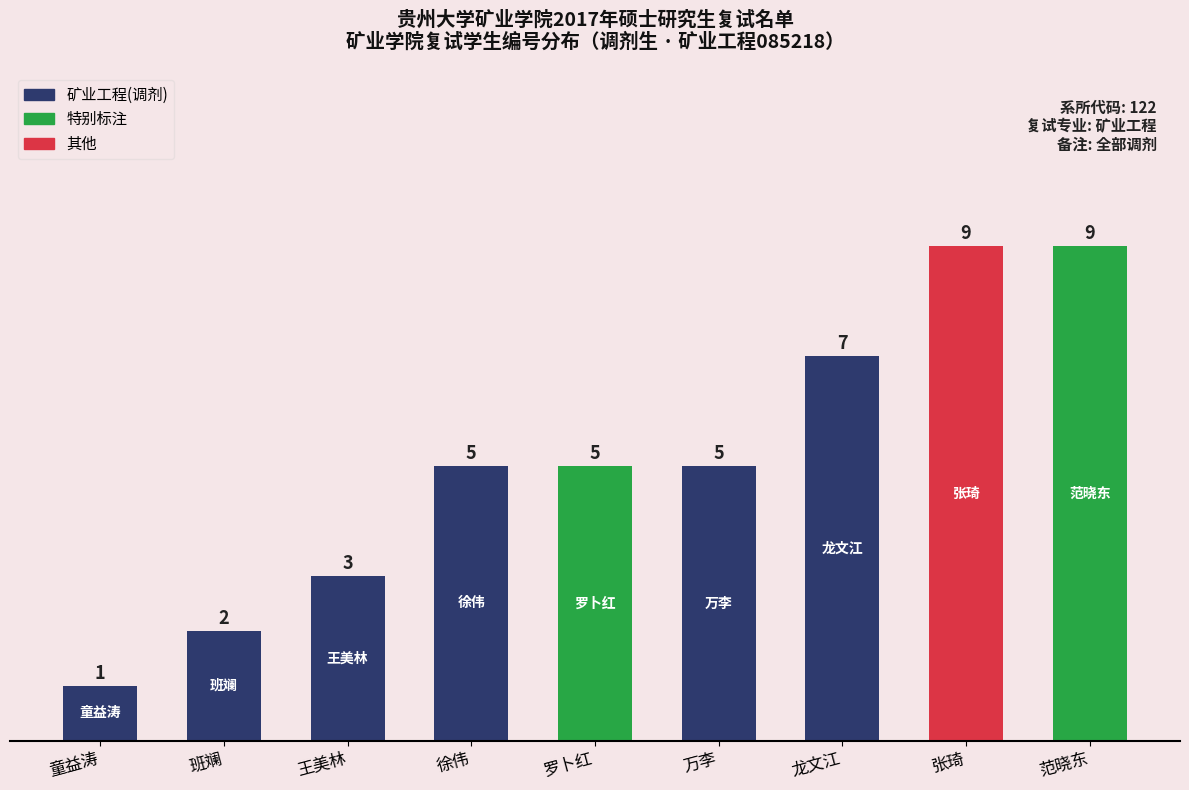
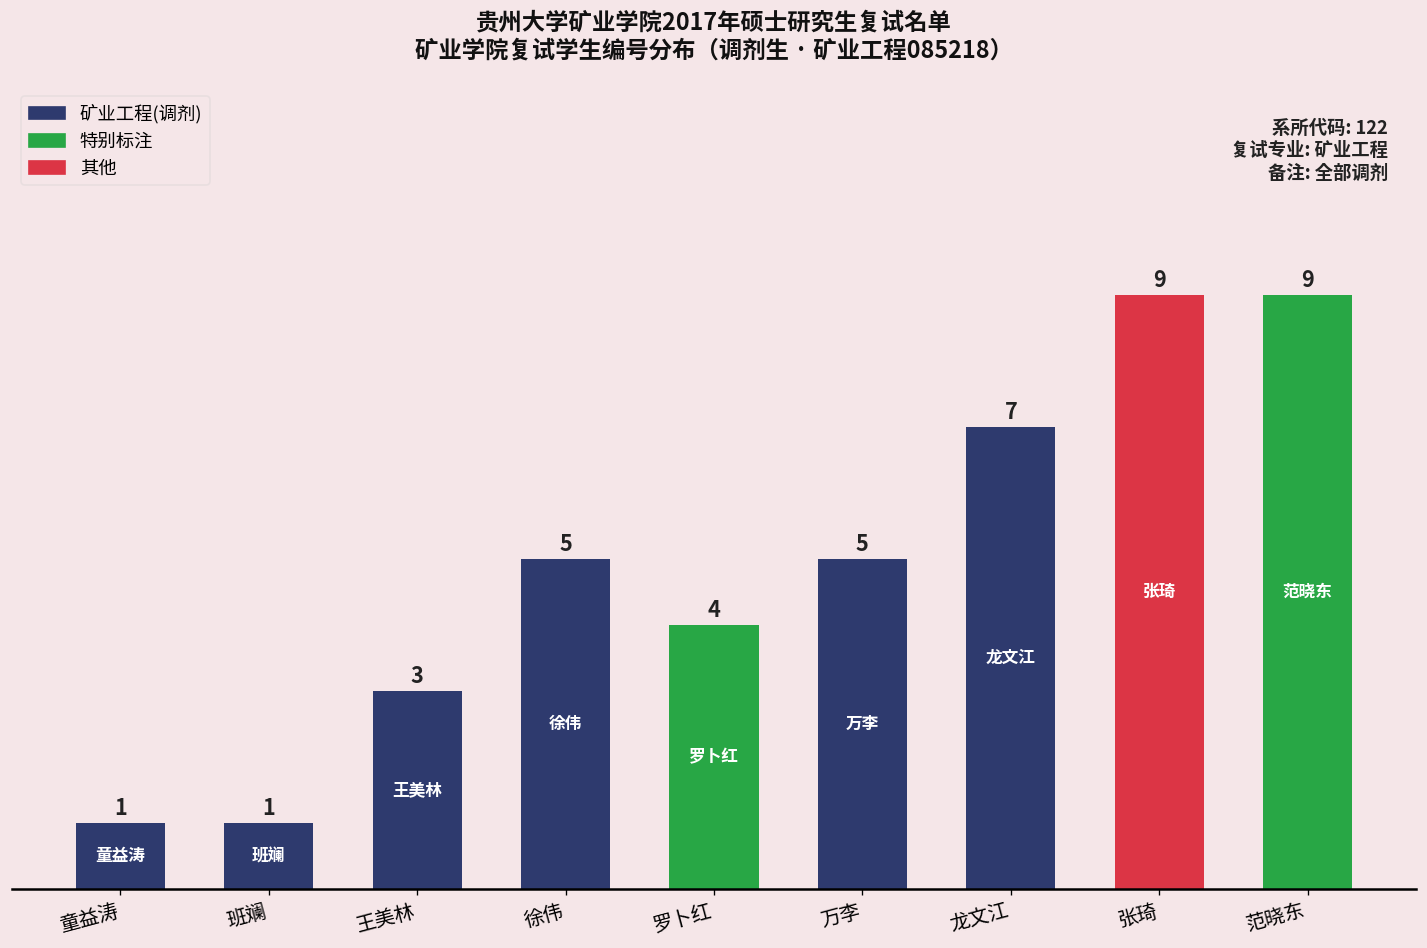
  {
    "童益涛": 1,
-   "班斓": 2,
+   "班斓": 1,
    "王美林": 3,
    "徐伟": 5,
-   "罗卜红": 5,
+   "罗卜红": 4,
    "万李": 5,
    "龙文江": 7,
    "张琦": 9,
    "范晓东": 9
  }
